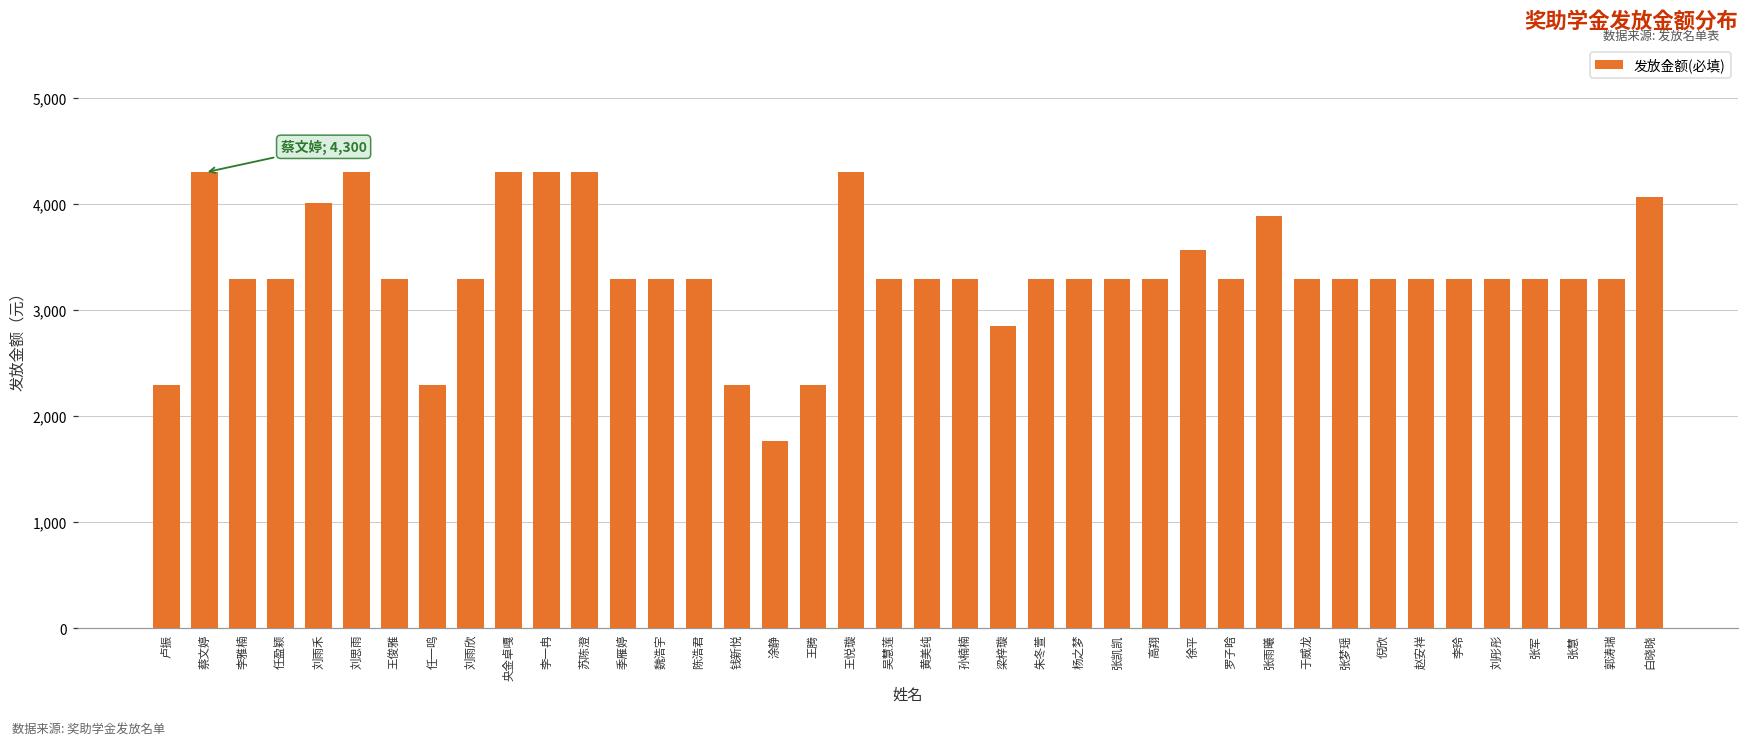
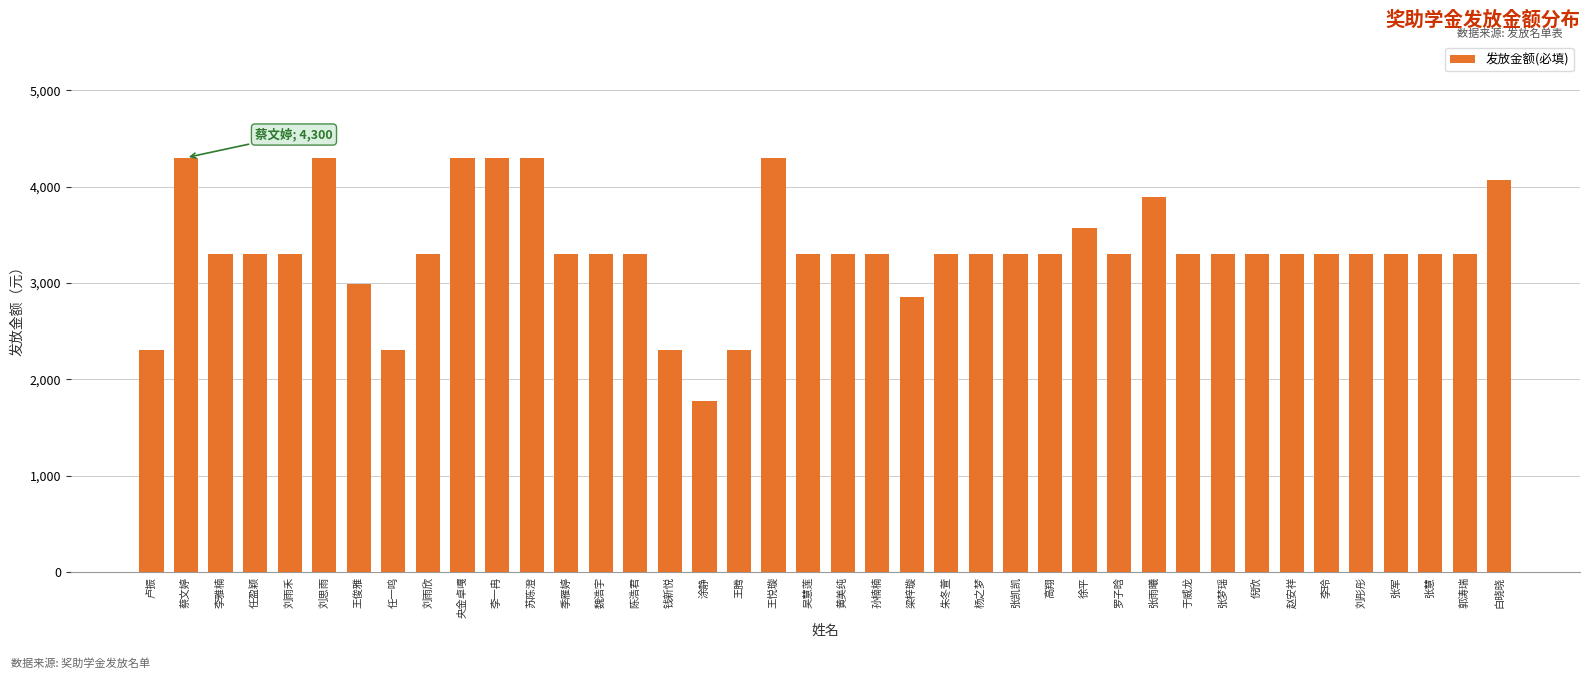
  {
    "卢振": "2,300",
    "蔡文婷": "4,300",
    "李雅楠": "3,300",
    "任盈颖": "3,300",
-   "刘雨禾": "4,000",
-   "王俊雅": "3,300",
+   "刘雨禾": "3,300",
+   "王俊雅": "3,000",
    "任一鸣": "2,300",
    "刘雨欣": "3,300",
    "央金卓嘎": "4,300",
    "李一冉": "4,300",
    "苏陈澄": "4,300",
    "季雁婷": "3,300",
    "魏浩宇": "3,300",
    "陈浩君": "3,300",
    "钱新悦": "2,300",
    "涂静": "1,800",
    "王腾": "2,300",
    "王悦璇": "4,300",
    "吴慧莲": "3,300",
    "黄美纯": "3,300",
    "孙楠楠": "3,300",
    "梁梓璇": "2,900",
    "朱冬萱": "3,300",
    "杨之梦": "3,300",
    "张凯凯": "3,300",
    "高翔": "3,300",
    "徐平": "3,600",
    "罗子晗": "3,300",
    "张雨曦": "3,900",
    "于威龙": "3,300",
    "张梦瑶": "3,300",
    "倪欣": "3,300",
    "赵安祥": "3,300",
    "李玲": "3,300",
    "刘彤彤": "3,300",
    "张军": "3,300",
    "张慧": "3,300",
    "郭涛瑞": "3,300",
    "白晓晓": "4,100"
  }
